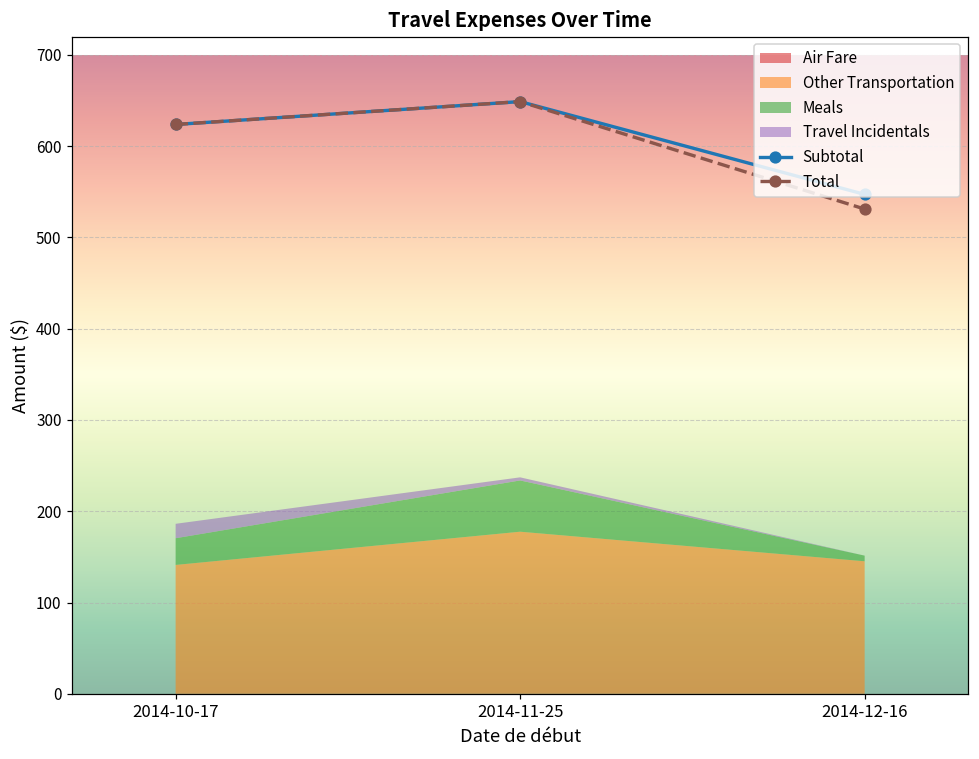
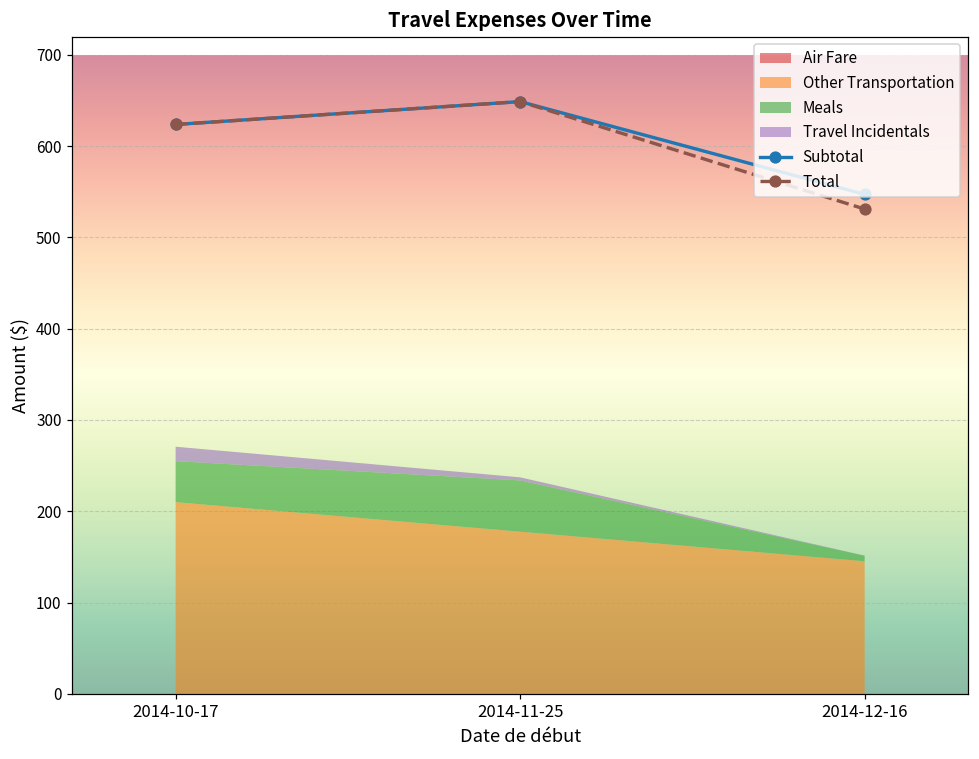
  {
    "Air Fare": {
      "2014-10-17": 0,
      "2014-11-25": 0,
      "2014-12-16": 0
    },
    "Subtotal": {
      "2014-12-16": 550
    },
    "Other Transportation": {
-     "2014-10-17": 140,
+     "2014-10-17": 210,
      "2014-11-25": 180,
      "2014-12-16": 150
    },
    "Total": {
      "2014-12-16": 530
    },
    "Meals": {
-     "2014-10-17": 30,
+     "2014-10-17": 40,
      "2014-11-25": 60
    },
    "Travel Incidentals": {
      "2014-10-17": 20,
      "2014-11-25": 0
    }
  }
